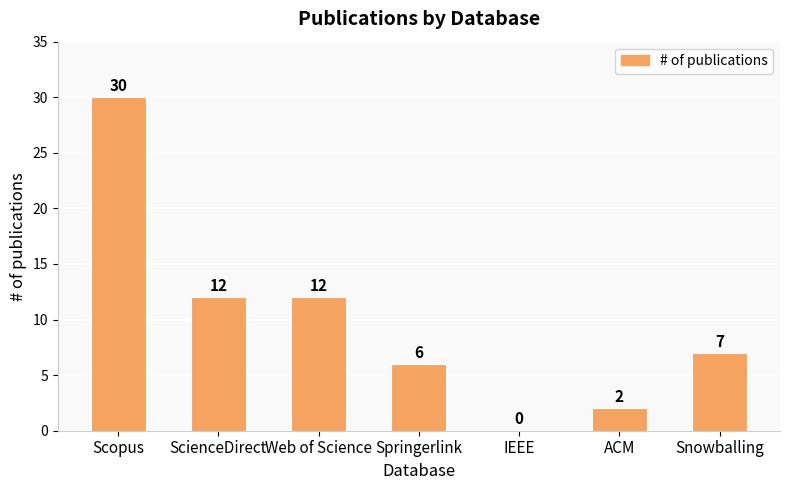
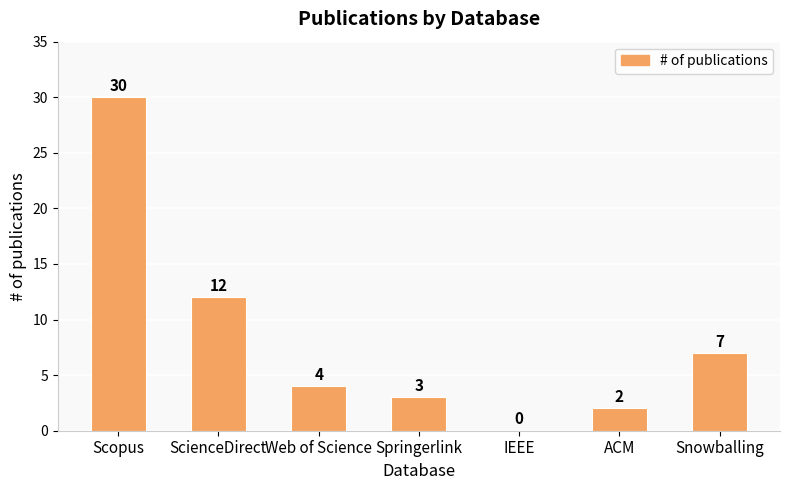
  {
    "Scopus": 30,
    "ScienceDirect": 12,
-   "Web of Science": 12,
-   "Springerlink": 6,
+   "Web of Science": 4,
+   "Springerlink": 3,
    "IEEE": 0,
    "ACM": 2,
    "Snowballing": 7
  }
